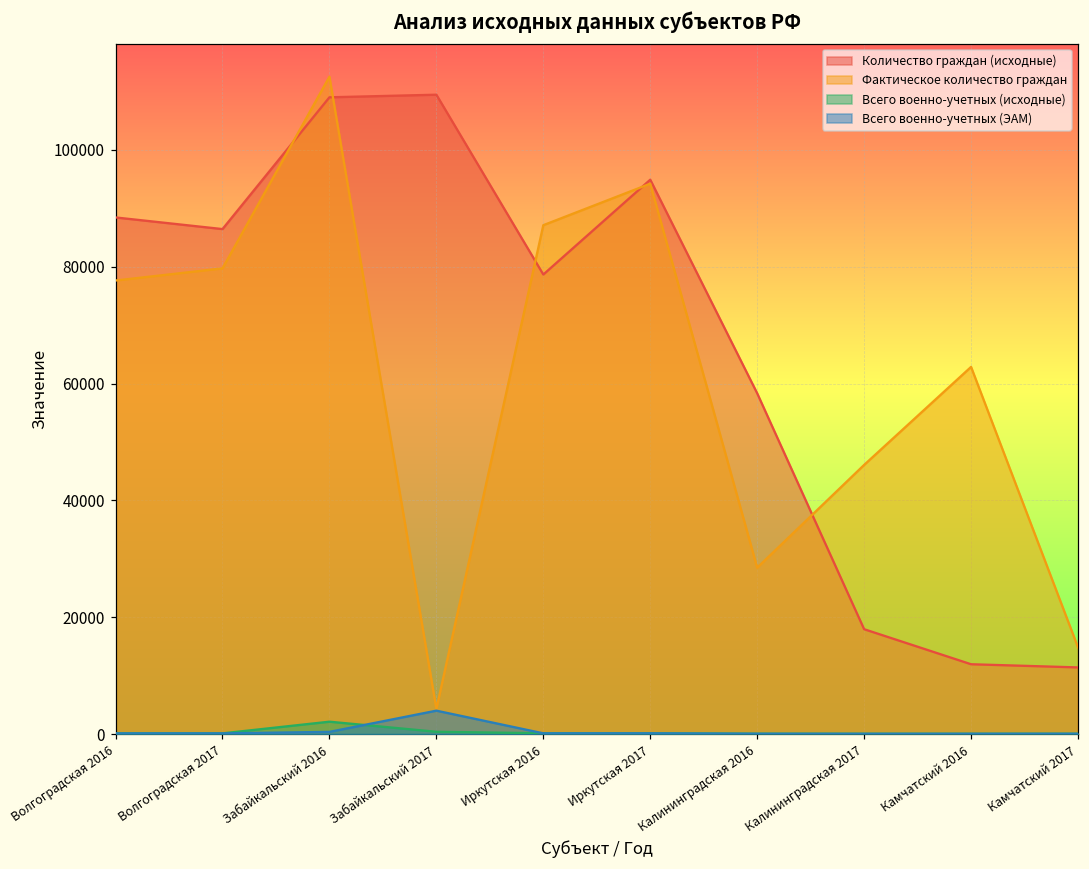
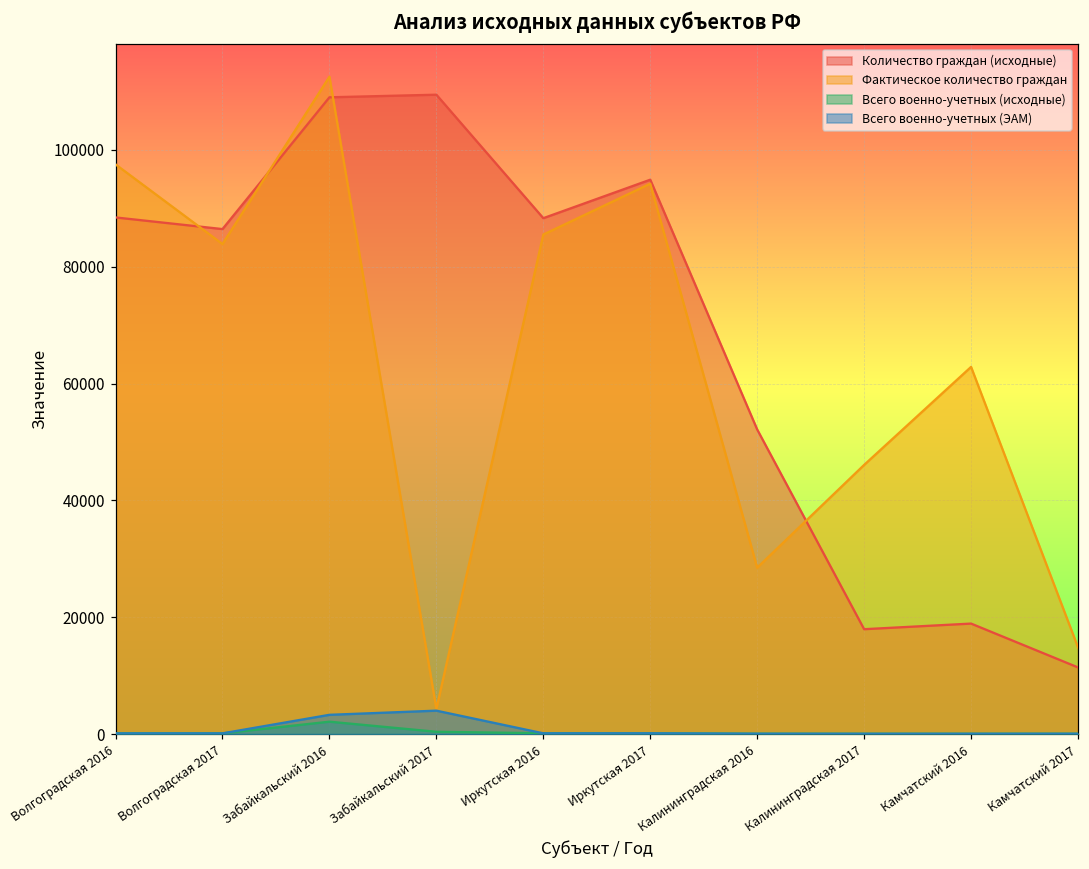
  {
    "Количество граждан (исходные)": {
      "Волгоградская 2016": 88000,
      "Волгоградская 2017": 86000,
      "Забайкальский 2016": 109000,
      "Забайкальский 2017": 109000,
-     "Иркутская 2016": 79000,
+     "Иркутская 2016": 88000,
      "Иркутская 2017": 95000,
-     "Калининградская 2016": 58000,
+     "Калининградская 2016": 52000,
      "Калининградская 2017": 18000,
-     "Камчатский 2016": 12000,
+     "Камчатский 2016": 19000,
      "Камчатский 2017": 11000
    },
    "Фактическое количество граждан": {
-     "Волгоградская 2016": 78000,
-     "Волгоградская 2017": 80000,
+     "Волгоградская 2016": 98000,
+     "Волгоградская 2017": 84000,
      "Забайкальский 2016": 113000,
-     "Иркутская 2016": 87000,
+     "Иркутская 2016": 85000,
      "Иркутская 2017": 94000,
      "Калининградская 2016": 28000,
      "Калининградская 2017": 46000,
      "Камчатский 2016": 63000,
      "Камчатский 2017": 15000
    },
    "Всего военно-учетных (исходные)": {
      "Забайкальский 2016": 2000,
      "Забайкальский 2017": 0
    },
    "Всего военно-учетных (ЭАМ)": {
-     "Забайкальский 2016": 0
+     "Забайкальский 2016": 3000
    }
  }
